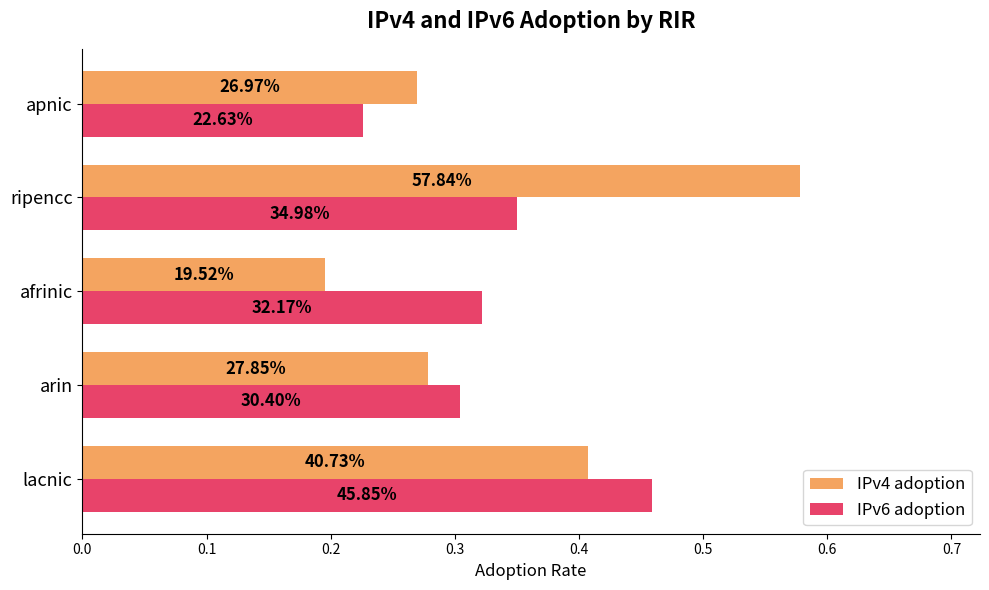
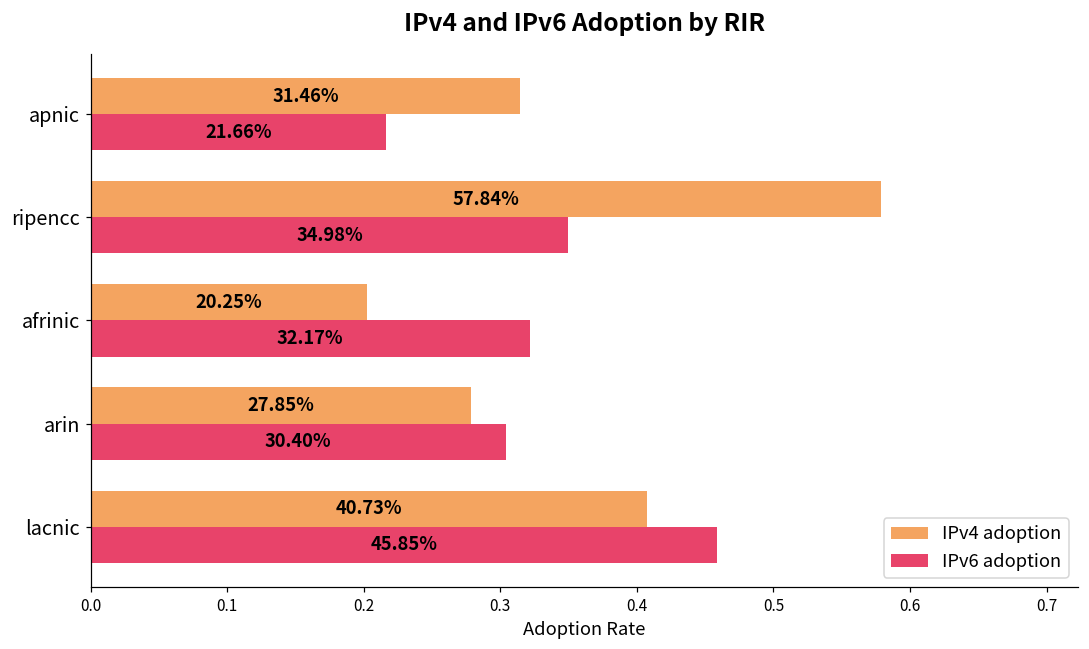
  {
    "IPv4 adoption": {
-     "apnic": "26.97%",
+     "apnic": "31.46%",
      "ripencc": "57.84%",
-     "afrinic": "19.52%",
+     "afrinic": "20.25%",
      "arin": "27.85%",
      "lacnic": "40.73%"
    },
    "IPv6 adoption": {
-     "apnic": "22.63%",
+     "apnic": "21.66%",
      "ripencc": "34.98%",
      "afrinic": "32.17%",
      "arin": "30.40%",
      "lacnic": "45.85%"
    }
  }
